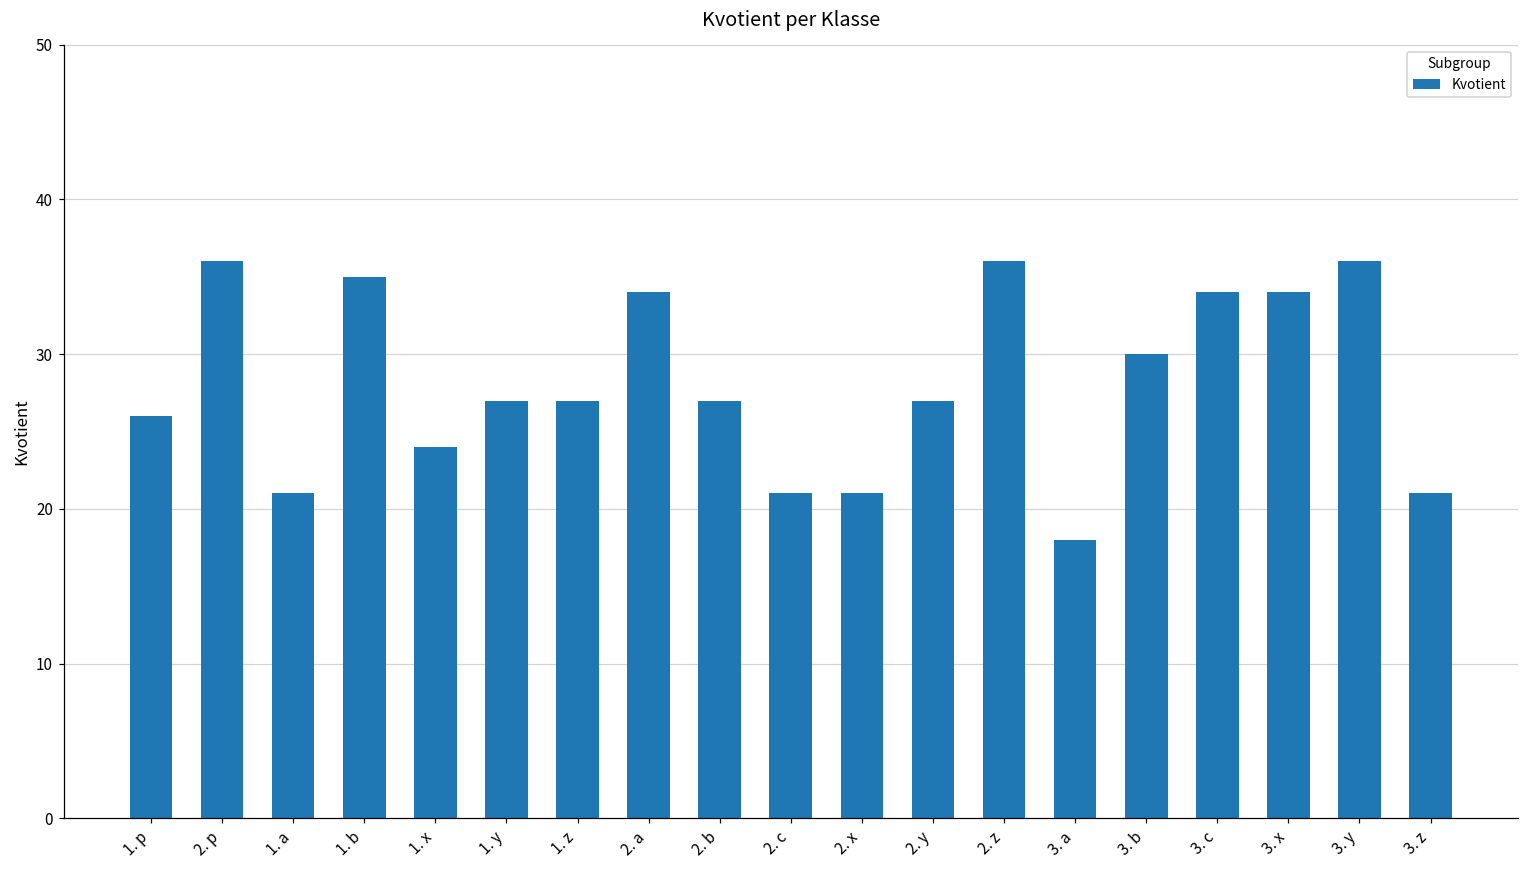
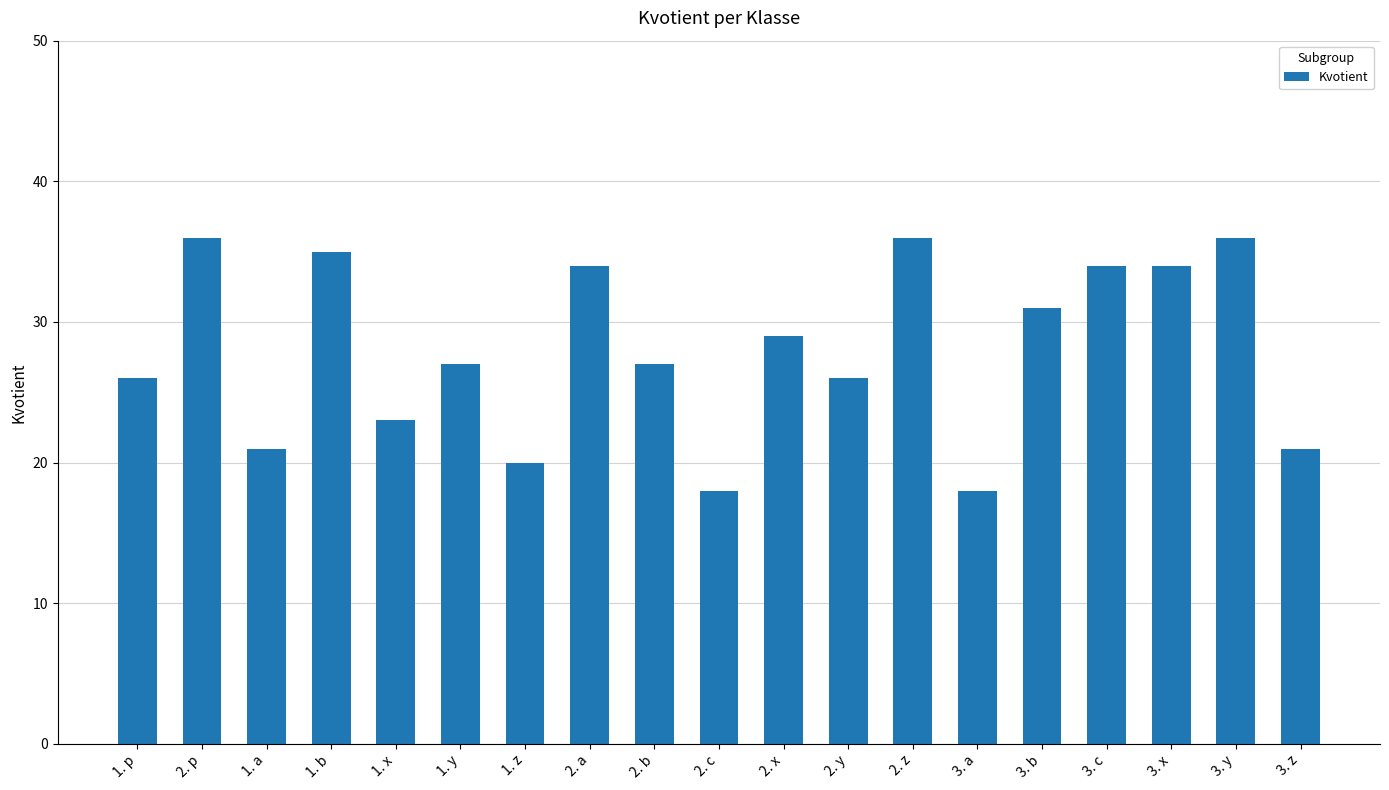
  {
    "1. p": 26,
    "2. p": 36,
    "1. a": 21,
    "1. b": 35,
-   "1. x": 24,
+   "1. x": 23,
    "1. y": 27,
-   "1. z": 27,
+   "1. z": 20,
    "2. a": 34,
    "2. b": 27,
-   "2. c": 21,
-   "2. x": 21,
-   "2. y": 27,
+   "2. c": 18,
+   "2. x": 29,
+   "2. y": 26,
    "2. z": 36,
    "3. a": 18,
-   "3. b": 30,
+   "3. b": 31,
    "3. c": 34,
    "3. x": 34,
    "3. y": 36,
    "3. z": 21
  }
